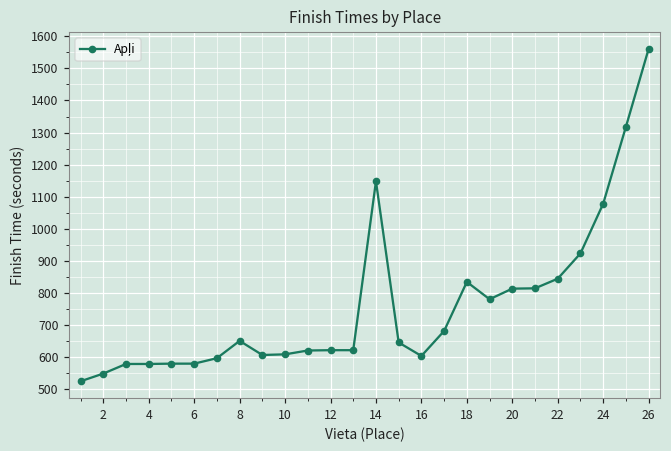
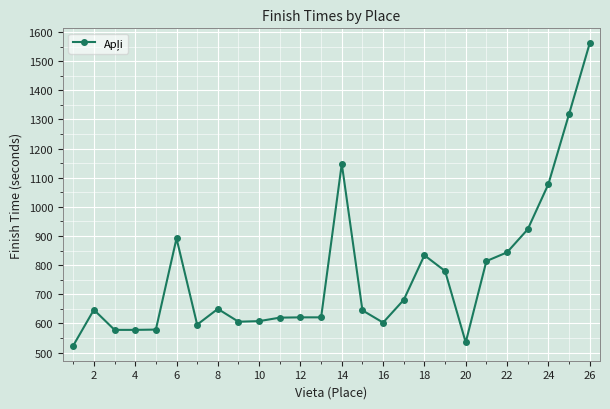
  {
-   "2": 550,
+   "2": 650,
    "4": 580,
-   "6": 580,
+   "6": 890,
    "8": 650,
    "10": 610,
    "12": 620,
    "14": 1150,
    "16": 600,
    "18": 830,
-   "20": 810,
+   "20": 540,
    "22": 840,
    "24": 1080,
    "26": 1560
  }
